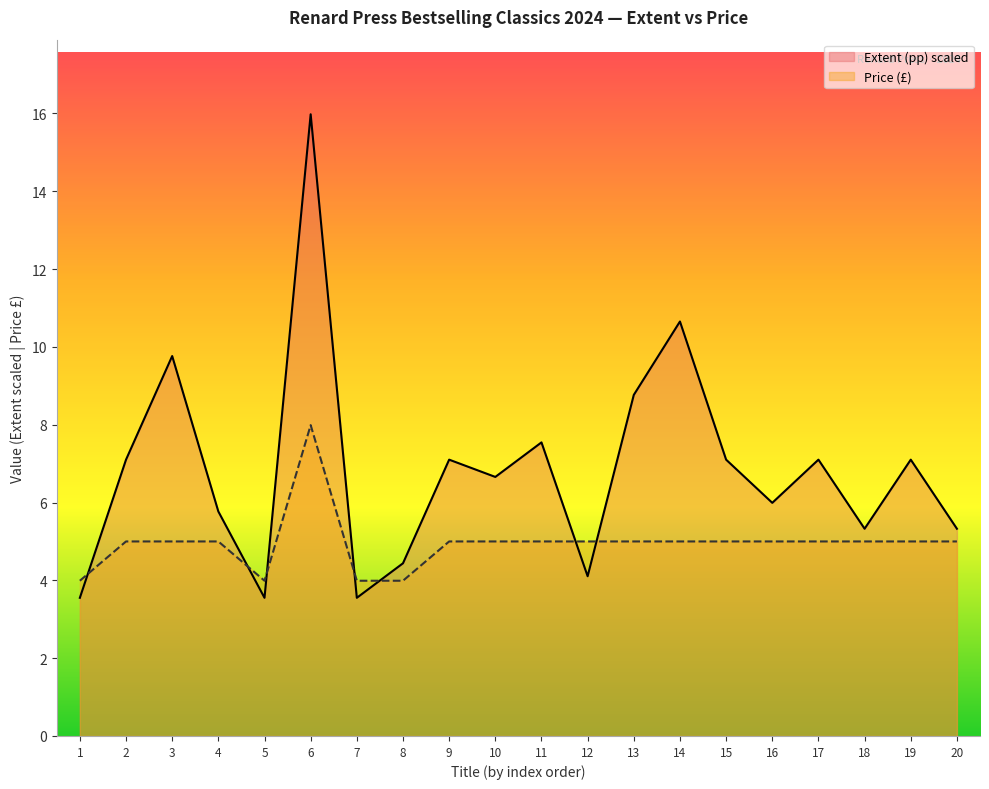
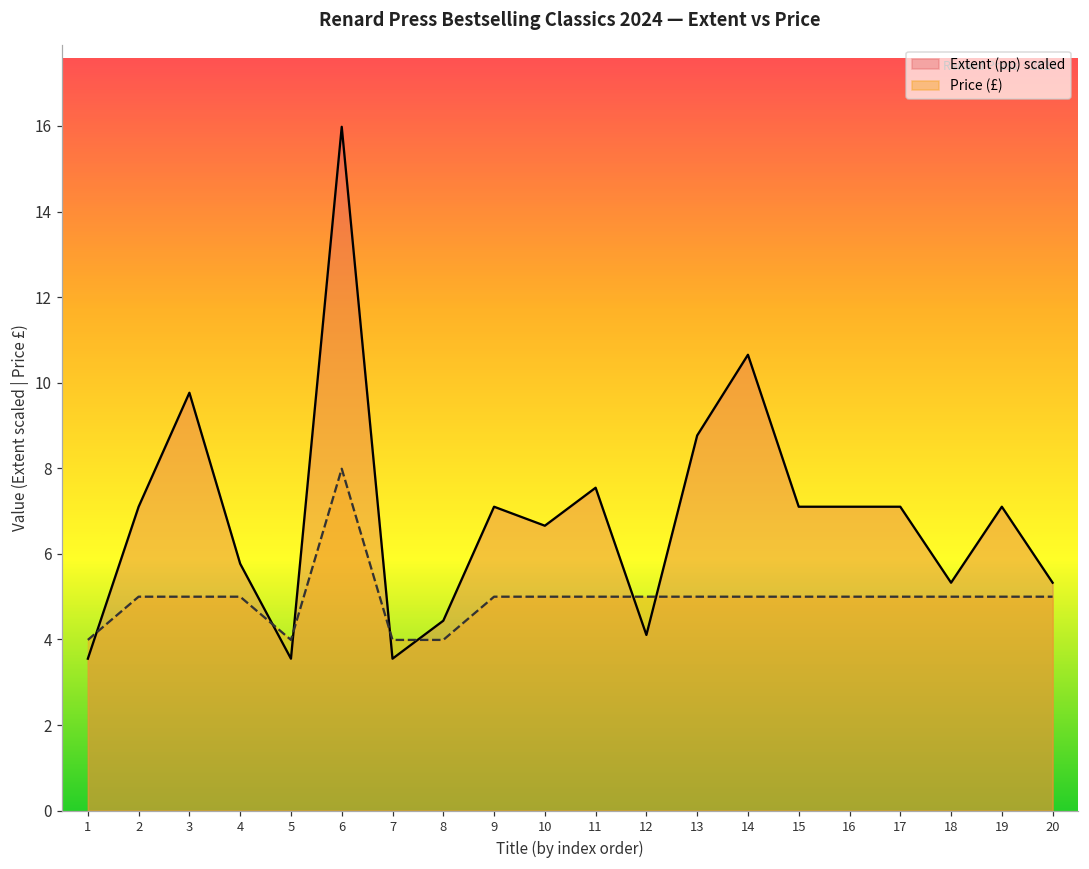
  {
    "Extent (pp) scaled": {
      "1": 3.6,
      "2": 7.1,
      "3": 9.8,
      "4": 5.8,
      "5": 3.6,
      "6": 16.0,
      "7": 3.6,
      "8": 4.4,
      "9": 7.1,
      "10": 6.7,
      "11": 7.5,
      "12": 4.1,
      "13": 8.8,
      "14": 10.7,
      "15": 7.1,
-     "16": 6.0,
+     "16": 7.1,
      "17": 7.1,
      "18": 5.3,
      "19": 7.1,
      "20": 5.3
    },
    "Price (£)": {
      "1": 4.0,
      "2": 5.0,
      "3": 5.0,
      "4": 5.0,
      "5": 4.0,
      "6": 8.0,
      "7": 4.0,
      "8": 4.0,
      "9": 5.0,
      "10": 5.0,
      "11": 5.0,
      "12": 5.0,
      "13": 5.0,
      "14": 5.0,
      "15": 5.0,
      "16": 5.0,
      "17": 5.0,
      "18": 5.0,
      "19": 5.0,
      "20": 5.0
    }
  }
